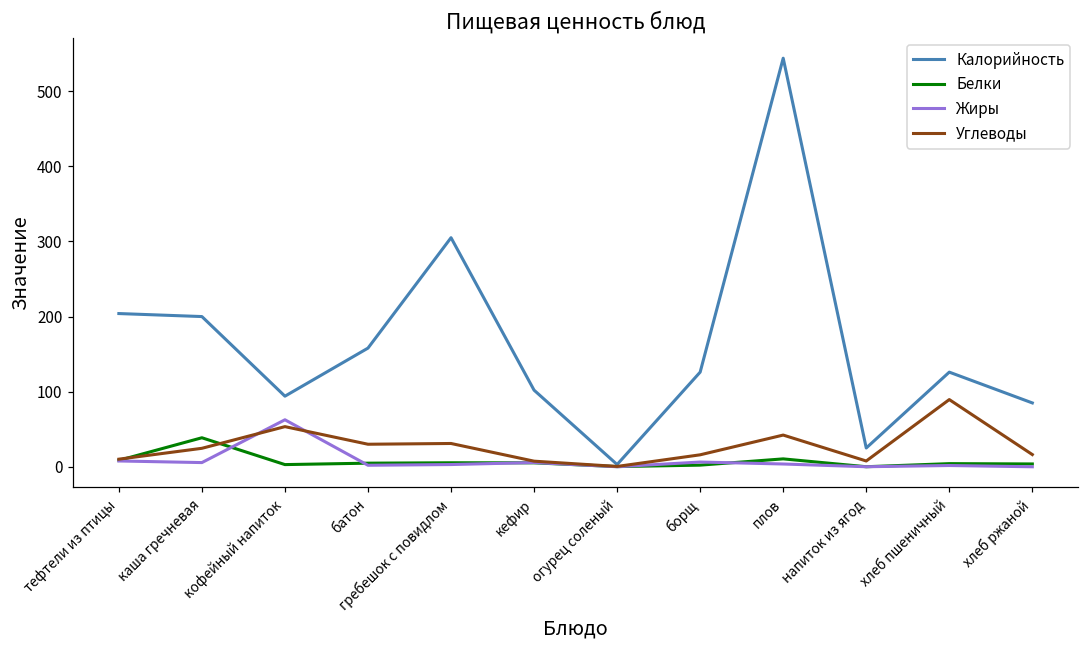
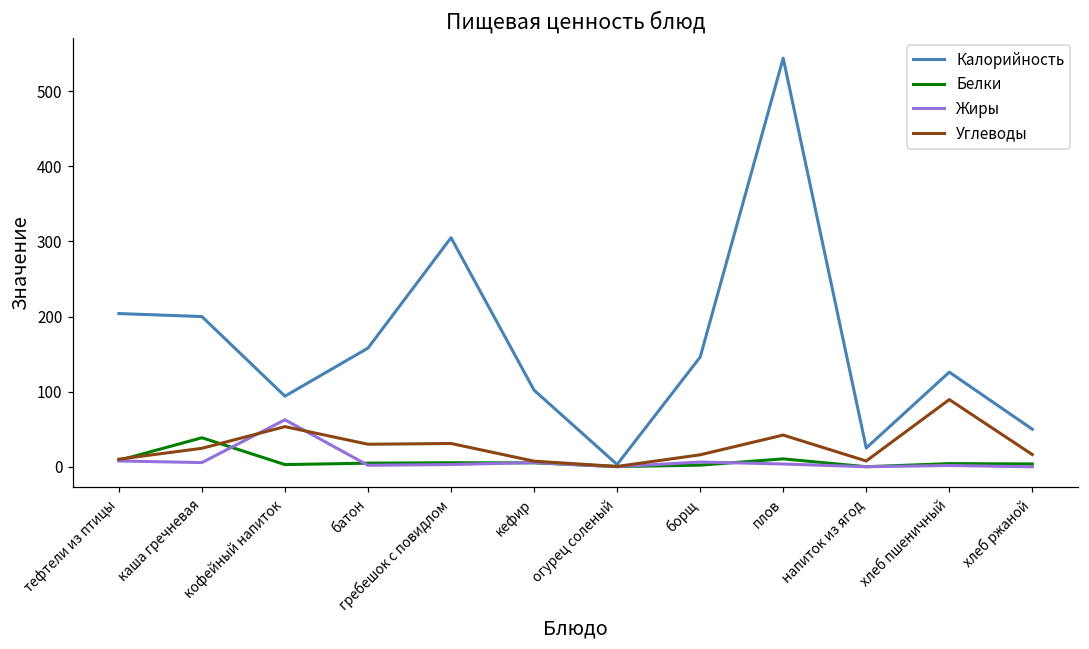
  {
    "Калорийность": {
      "тефтели из птицы": 200,
      "каша гречневая": 200,
      "кофейный напиток": 90,
      "батон": 160,
      "гребешок с повидлом": 310,
      "кефир": 100,
-     "борщ": 130,
+     "борщ": 150,
      "плов": 540,
      "напиток из ягод": 30,
      "хлеб пшеничный": 130,
-     "хлеб ржаной": 90
+     "хлеб ржаной": 50
    },
    "Белки": {
      "каша гречневая": 40,
      "кофейный напиток": 0,
      "борщ": 0,
      "плов": 10
    },
    "Жиры": {
      "каша гречневая": 10,
      "кофейный напиток": 60,
      "борщ": 10,
      "плов": 0
    },
    "Углеводы": {
      "каша гречневая": 20,
      "кофейный напиток": 50,
      "батон": 30,
      "гребешок с повидлом": 30,
      "борщ": 20,
      "плов": 40,
      "напиток из ягод": 10,
      "хлеб пшеничный": 90,
      "хлеб ржаной": 20
    }
  }
